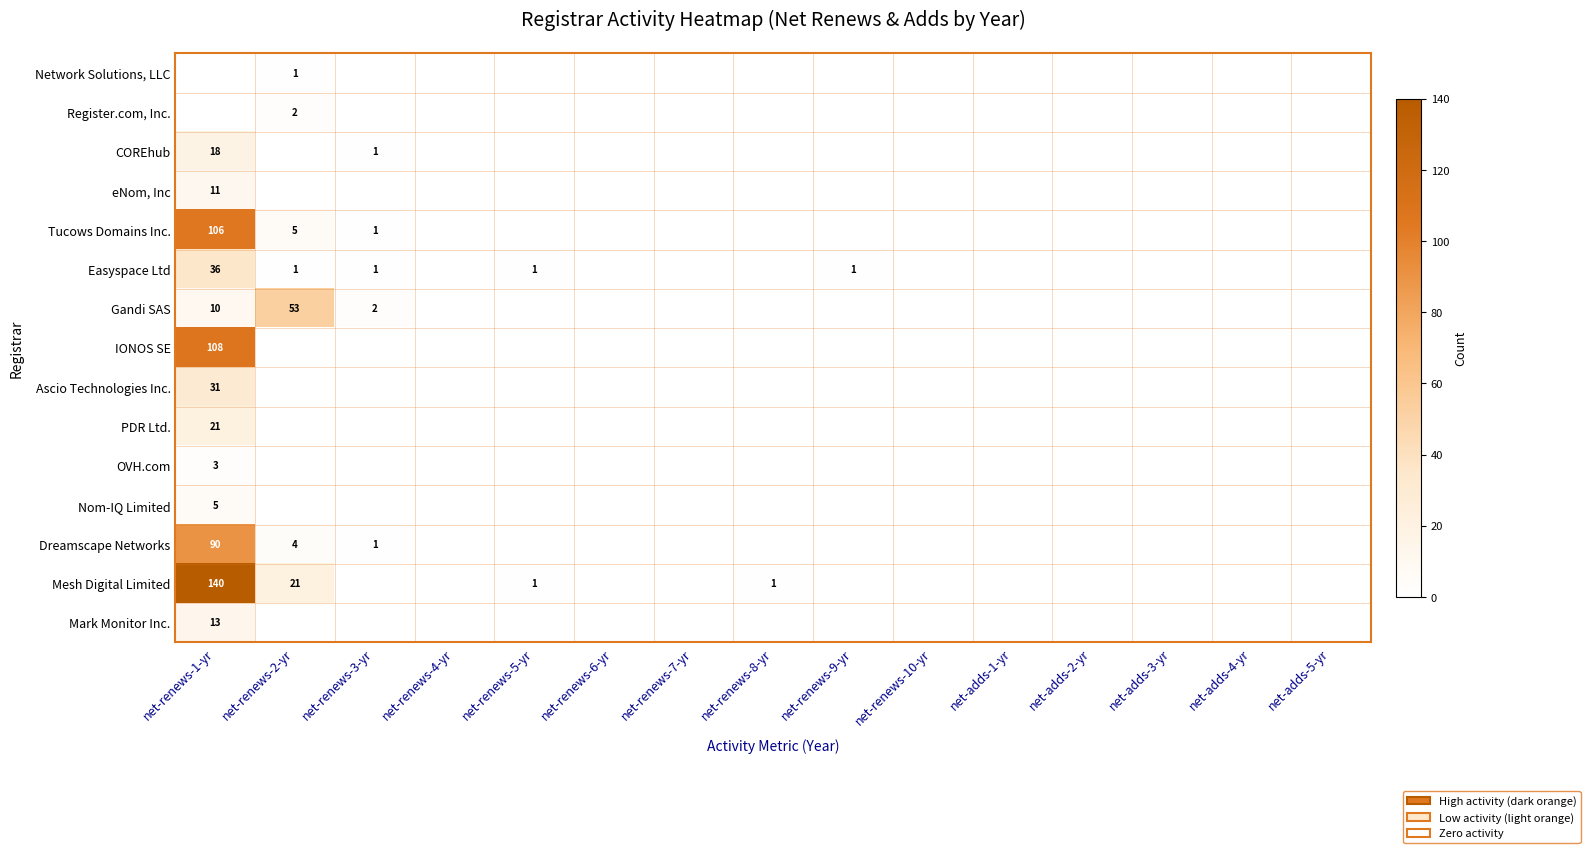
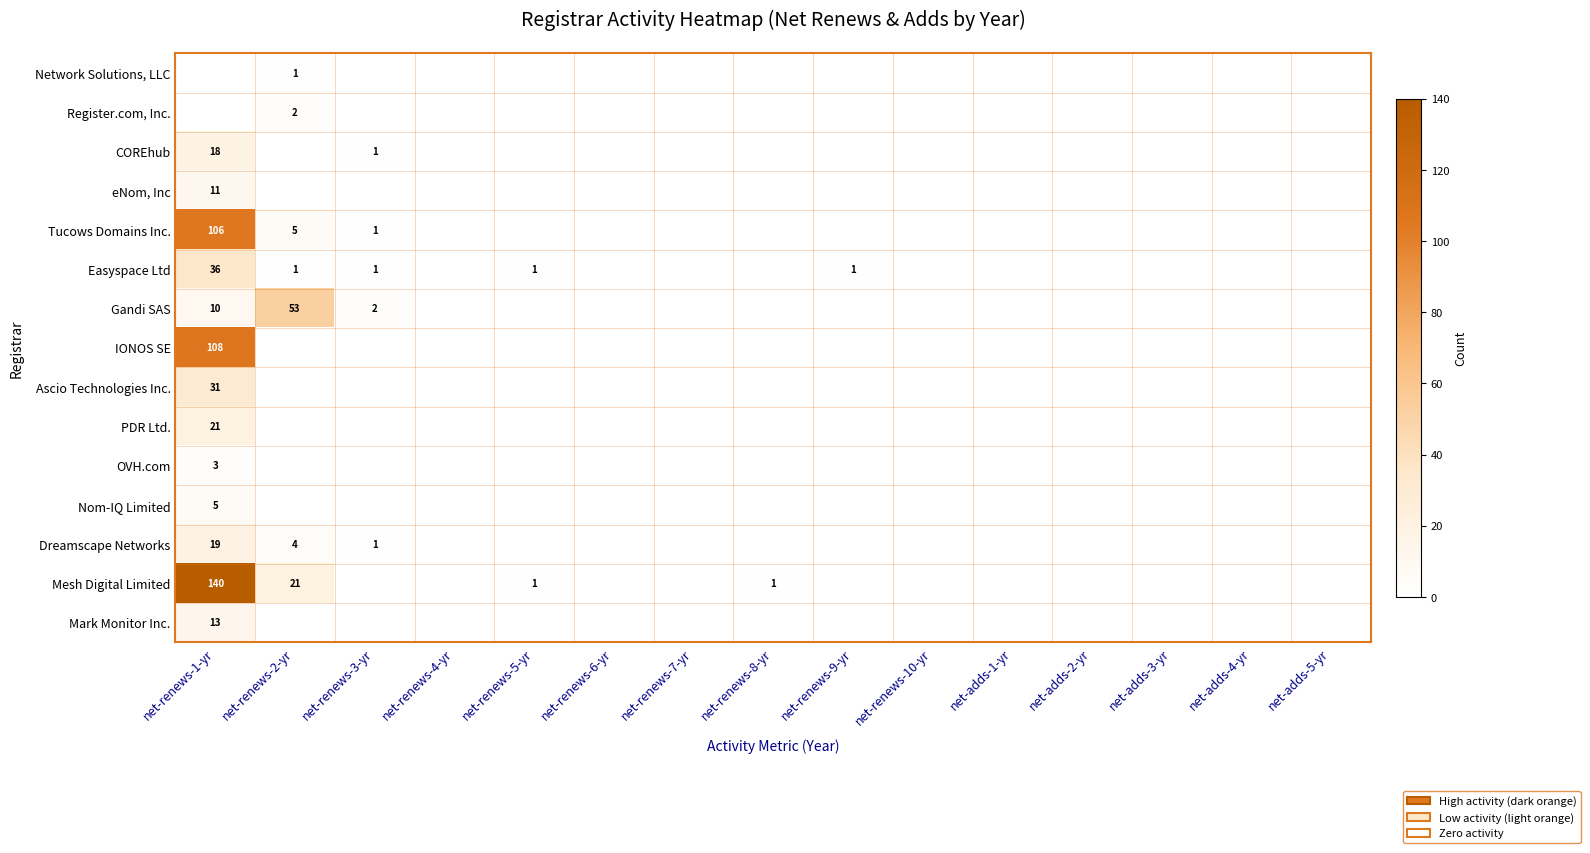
  {
    "Network Solutions, LLC": {
      "net-renews-2-yr": 1
    },
    "Register.com, Inc.": {
      "net-renews-2-yr": 2
    },
    "COREhub": {
      "net-renews-1-yr": 18,
      "net-renews-3-yr": 1
    },
    "eNom, Inc": {
      "net-renews-1-yr": 11
    },
    "Tucows Domains Inc.": {
      "net-renews-1-yr": 106,
      "net-renews-2-yr": 5,
      "net-renews-3-yr": 1
    },
    "Easyspace Ltd": {
      "net-renews-1-yr": 36,
      "net-renews-2-yr": 1,
      "net-renews-3-yr": 1,
      "net-renews-5-yr": 1,
      "net-renews-9-yr": 1
    },
    "Gandi SAS": {
      "net-renews-1-yr": 10,
      "net-renews-2-yr": 53,
      "net-renews-3-yr": 2
    },
    "IONOS SE": {
      "net-renews-1-yr": 108
    },
    "Ascio Technologies Inc.": {
      "net-renews-1-yr": 31
    },
    "PDR Ltd.": {
      "net-renews-1-yr": 21
    },
    "OVH.com": {
      "net-renews-1-yr": 3
    },
    "Nom-IQ Limited": {
      "net-renews-1-yr": 5
    },
    "Dreamscape Networks": {
-     "net-renews-1-yr": 90,
+     "net-renews-1-yr": 19,
      "net-renews-2-yr": 4,
      "net-renews-3-yr": 1
    },
    "Mesh Digital Limited": {
      "net-renews-1-yr": 140,
      "net-renews-2-yr": 21,
      "net-renews-5-yr": 1,
      "net-renews-8-yr": 1
    },
    "Mark Monitor Inc.": {
      "net-renews-1-yr": 13
    }
  }
